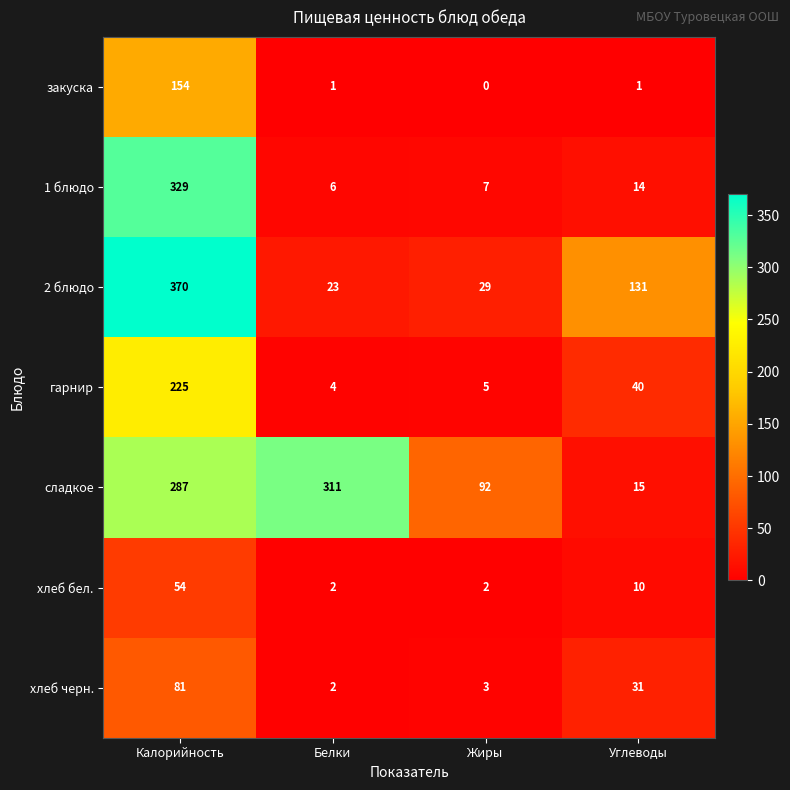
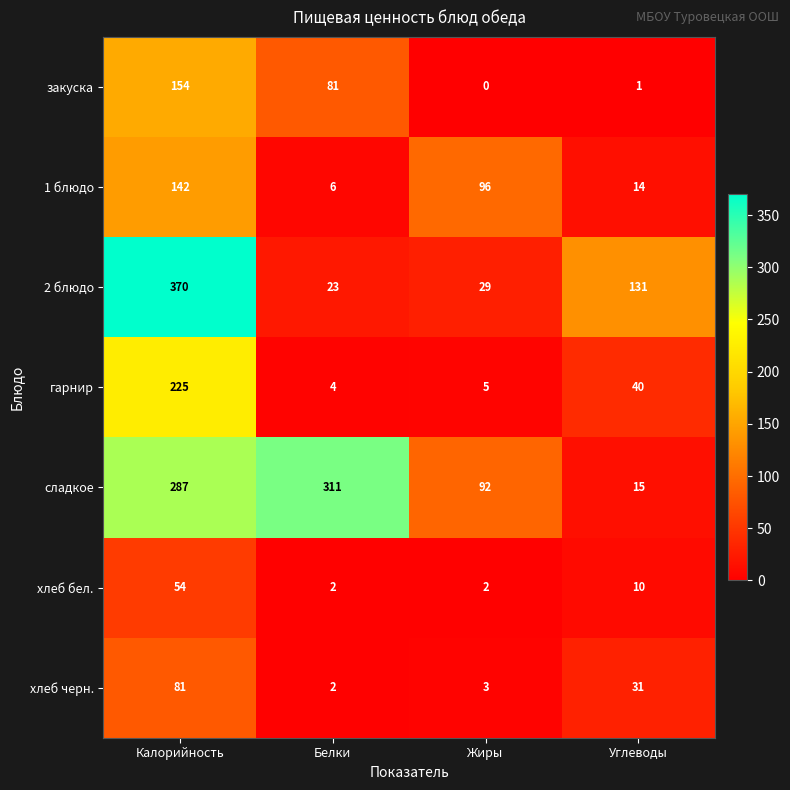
  {
    "закуска": {
      "Калорийность": 154,
-     "Белки": 1,
+     "Белки": 81,
      "Жиры": 0,
      "Углеводы": 1
    },
    "1 блюдо": {
-     "Калорийность": 329,
+     "Калорийность": 142,
      "Белки": 6,
-     "Жиры": 7,
+     "Жиры": 96,
      "Углеводы": 14
    },
    "2 блюдо": {
      "Калорийность": 370,
      "Белки": 23,
      "Жиры": 29,
      "Углеводы": 131
    },
    "гарнир": {
      "Калорийность": 225,
      "Белки": 4,
      "Жиры": 5,
      "Углеводы": 40
    },
    "сладкое": {
      "Калорийность": 287,
      "Белки": 311,
      "Жиры": 92,
      "Углеводы": 15
    },
    "хлеб бел.": {
      "Калорийность": 54,
      "Белки": 2,
      "Жиры": 2,
      "Углеводы": 10
    },
    "хлеб черн.": {
      "Калорийность": 81,
      "Белки": 2,
      "Жиры": 3,
      "Углеводы": 31
    }
  }
